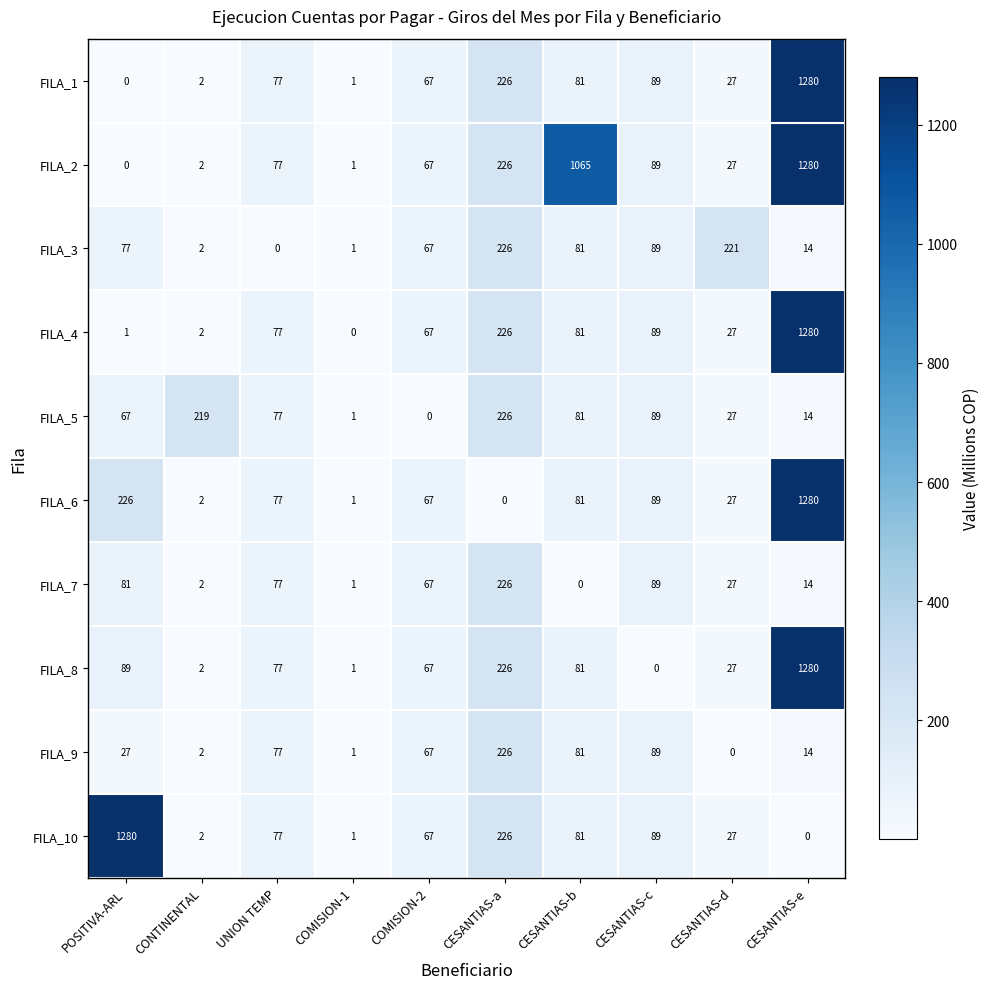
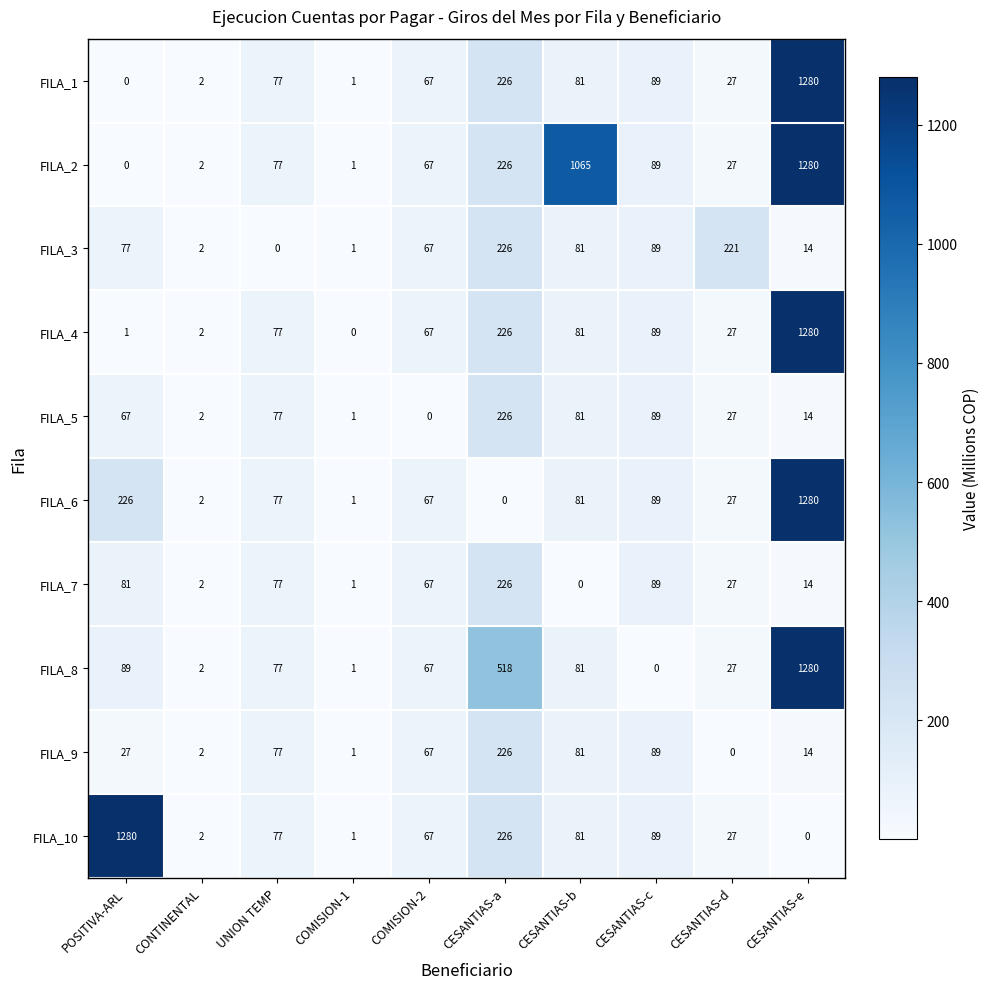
  {
    "FILA_1": {
      "POSITIVA-ARL": 0,
      "CONTINENTAL": 2,
      "UNION TEMP": 77,
      "COMISION-1": 1,
      "COMISION-2": 67,
      "CESANTIAS-a": 226,
      "CESANTIAS-b": 81,
      "CESANTIAS-c": 89,
      "CESANTIAS-d": 27,
      "CESANTIAS-e": 1280
    },
    "FILA_2": {
      "POSITIVA-ARL": 0,
      "CONTINENTAL": 2,
      "UNION TEMP": 77,
      "COMISION-1": 1,
      "COMISION-2": 67,
      "CESANTIAS-a": 226,
      "CESANTIAS-b": 1065,
      "CESANTIAS-c": 89,
      "CESANTIAS-d": 27,
      "CESANTIAS-e": 1280
    },
    "FILA_3": {
      "POSITIVA-ARL": 77,
      "CONTINENTAL": 2,
      "UNION TEMP": 0,
      "COMISION-1": 1,
      "COMISION-2": 67,
      "CESANTIAS-a": 226,
      "CESANTIAS-b": 81,
      "CESANTIAS-c": 89,
      "CESANTIAS-d": 221,
      "CESANTIAS-e": 14
    },
    "FILA_4": {
      "POSITIVA-ARL": 1,
      "CONTINENTAL": 2,
      "UNION TEMP": 77,
      "COMISION-1": 0,
      "COMISION-2": 67,
      "CESANTIAS-a": 226,
      "CESANTIAS-b": 81,
      "CESANTIAS-c": 89,
      "CESANTIAS-d": 27,
      "CESANTIAS-e": 1280
    },
    "FILA_5": {
      "POSITIVA-ARL": 67,
-     "CONTINENTAL": 219,
+     "CONTINENTAL": 2,
      "UNION TEMP": 77,
      "COMISION-1": 1,
      "COMISION-2": 0,
      "CESANTIAS-a": 226,
      "CESANTIAS-b": 81,
      "CESANTIAS-c": 89,
      "CESANTIAS-d": 27,
      "CESANTIAS-e": 14
    },
    "FILA_6": {
      "POSITIVA-ARL": 226,
      "CONTINENTAL": 2,
      "UNION TEMP": 77,
      "COMISION-1": 1,
      "COMISION-2": 67,
      "CESANTIAS-a": 0,
      "CESANTIAS-b": 81,
      "CESANTIAS-c": 89,
      "CESANTIAS-d": 27,
      "CESANTIAS-e": 1280
    },
    "FILA_7": {
      "POSITIVA-ARL": 81,
      "CONTINENTAL": 2,
      "UNION TEMP": 77,
      "COMISION-1": 1,
      "COMISION-2": 67,
      "CESANTIAS-a": 226,
      "CESANTIAS-b": 0,
      "CESANTIAS-c": 89,
      "CESANTIAS-d": 27,
      "CESANTIAS-e": 14
    },
    "FILA_8": {
      "POSITIVA-ARL": 89,
      "CONTINENTAL": 2,
      "UNION TEMP": 77,
      "COMISION-1": 1,
      "COMISION-2": 67,
-     "CESANTIAS-a": 226,
+     "CESANTIAS-a": 518,
      "CESANTIAS-b": 81,
      "CESANTIAS-c": 0,
      "CESANTIAS-d": 27,
      "CESANTIAS-e": 1280
    },
    "FILA_9": {
      "POSITIVA-ARL": 27,
      "CONTINENTAL": 2,
      "UNION TEMP": 77,
      "COMISION-1": 1,
      "COMISION-2": 67,
      "CESANTIAS-a": 226,
      "CESANTIAS-b": 81,
      "CESANTIAS-c": 89,
      "CESANTIAS-d": 0,
      "CESANTIAS-e": 14
    },
    "FILA_10": {
      "POSITIVA-ARL": 1280,
      "CONTINENTAL": 2,
      "UNION TEMP": 77,
      "COMISION-1": 1,
      "COMISION-2": 67,
      "CESANTIAS-a": 226,
      "CESANTIAS-b": 81,
      "CESANTIAS-c": 89,
      "CESANTIAS-d": 27,
      "CESANTIAS-e": 0
    }
  }
